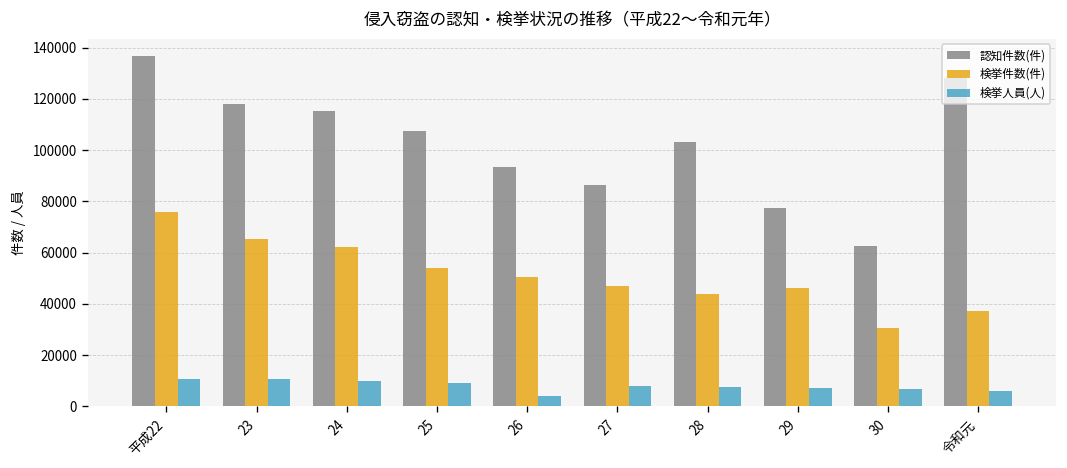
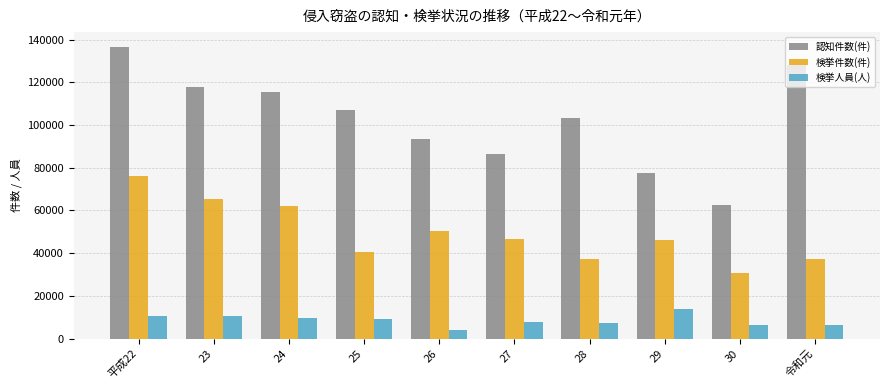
  {
    "認知件数(件)": {
      "平成22": 137000,
      "23": 118000,
      "24": 115000,
      "25": 107000,
      "26": 94000,
      "27": 86000,
      "28": 103000,
      "29": 77000,
      "30": 63000
    },
    "検挙件数(件)": {
      "平成22": 76000,
      "23": 65000,
      "24": 62000,
-     "25": 54000,
+     "25": 40000,
      "26": 51000,
      "27": 47000,
-     "28": 44000,
+     "28": 37000,
      "29": 46000,
      "30": 31000,
      "令和元": 37000
    },
    "検挙人員(人)": {
      "平成22": 11000,
      "23": 11000,
      "24": 10000,
      "25": 9000,
      "26": 4000,
      "27": 8000,
      "28": 7000,
-     "29": 7000,
+     "29": 14000,
      "30": 7000,
      "令和元": 6000
    }
  }
